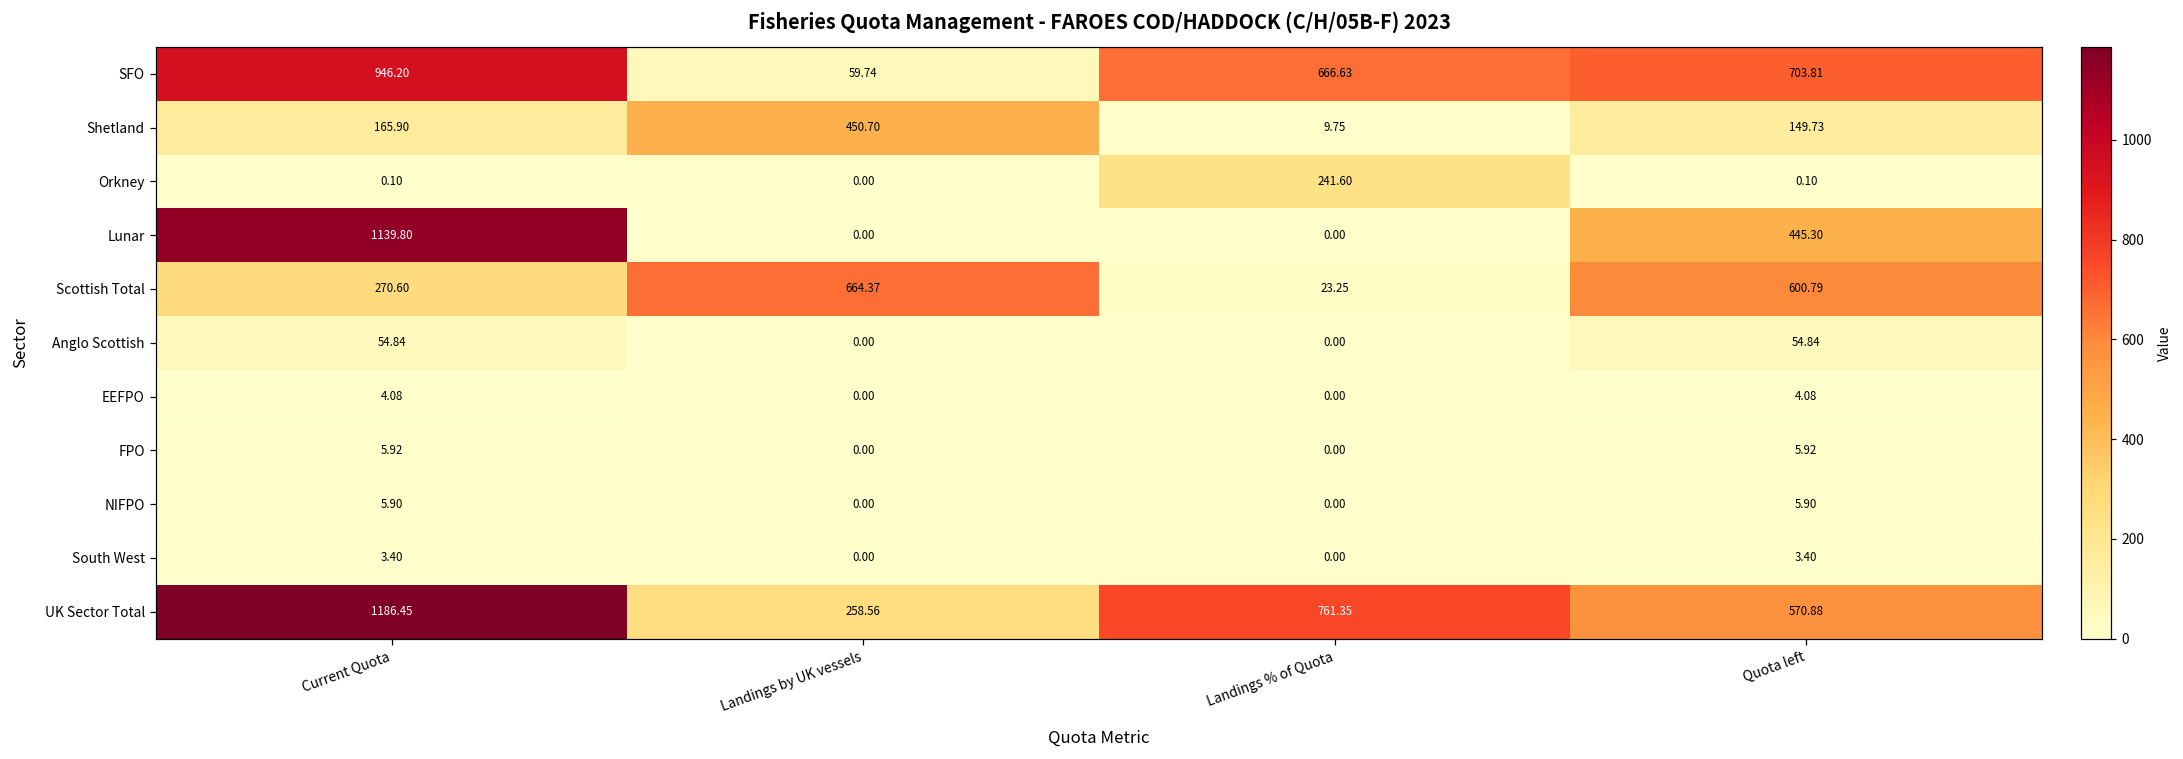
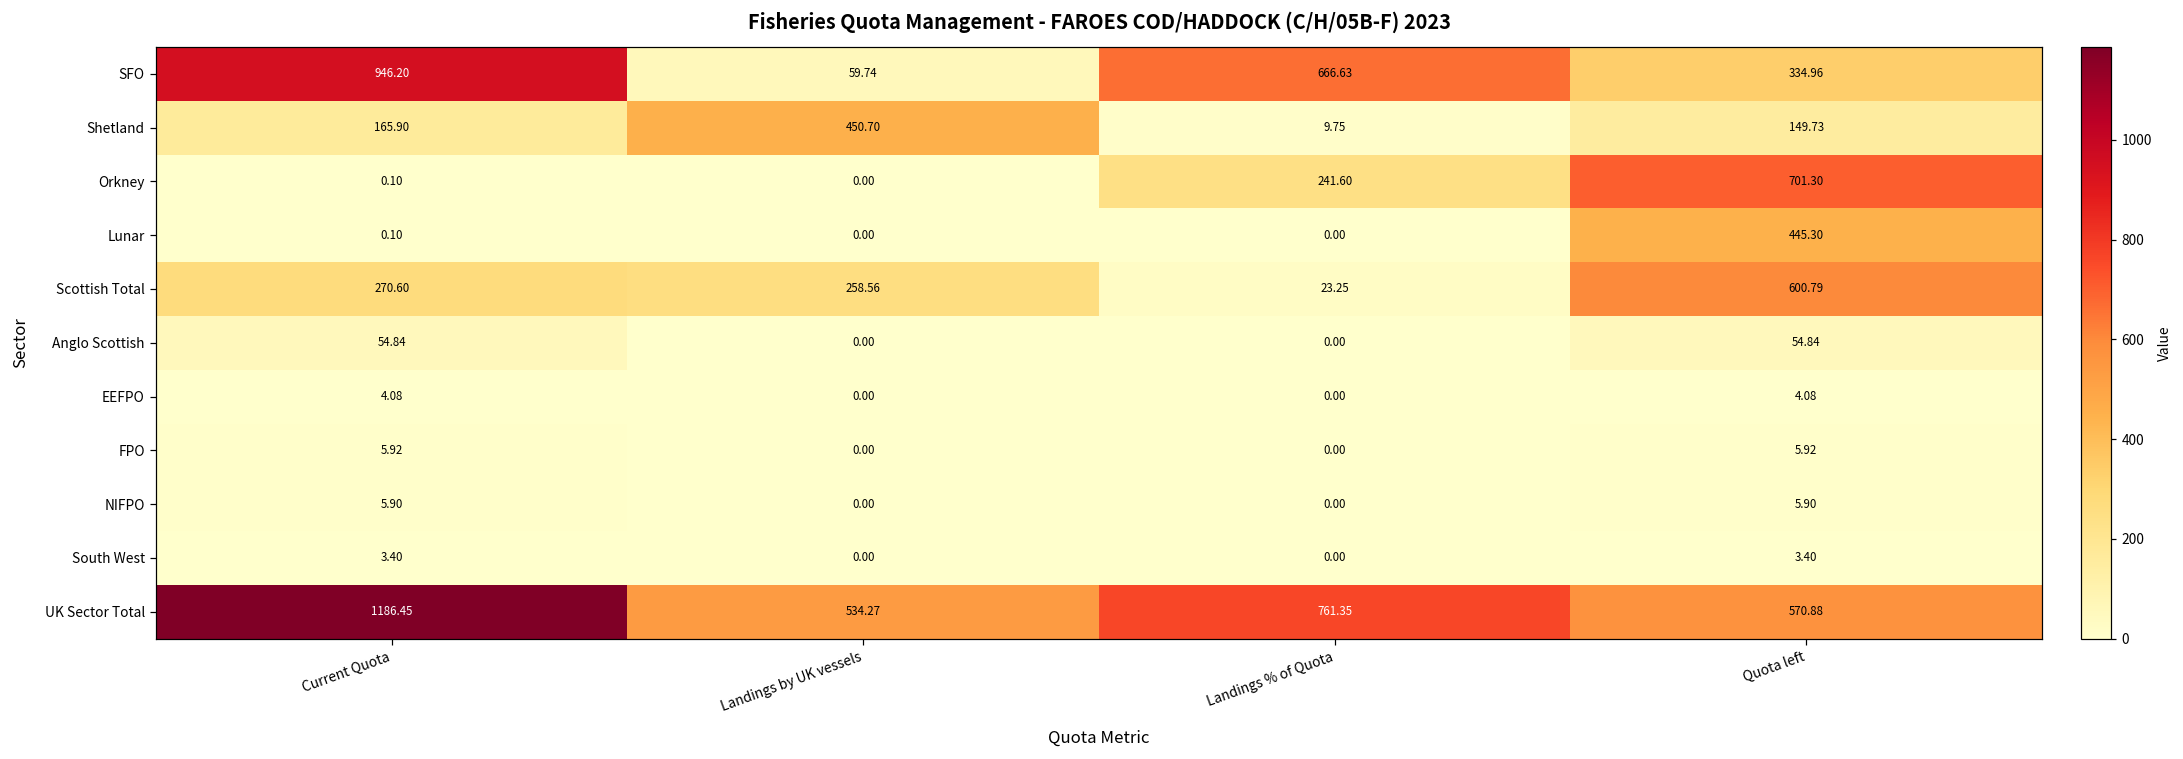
  {
    "SFO": {
      "Current Quota": 946.20,
      "Landings by UK vessels": 59.74,
      "Landings % of Quota": 666.63,
-     "Quota left": 703.81
+     "Quota left": 334.96
    },
    "Shetland": {
      "Current Quota": 165.90,
      "Landings by UK vessels": 450.70,
      "Landings % of Quota": 9.75,
      "Quota left": 149.73
    },
    "Orkney": {
      "Current Quota": 0.10,
      "Landings by UK vessels": 0.00,
      "Landings % of Quota": 241.60,
-     "Quota left": 0.10
+     "Quota left": 701.30
    },
    "Lunar": {
-     "Current Quota": 1139.80,
+     "Current Quota": 0.10,
      "Landings by UK vessels": 0.00,
      "Landings % of Quota": 0.00,
      "Quota left": 445.30
    },
    "Scottish Total": {
      "Current Quota": 270.60,
-     "Landings by UK vessels": 664.37,
+     "Landings by UK vessels": 258.56,
      "Landings % of Quota": 23.25,
      "Quota left": 600.79
    },
    "Anglo Scottish": {
      "Current Quota": 54.84,
      "Landings by UK vessels": 0.00,
      "Landings % of Quota": 0.00,
      "Quota left": 54.84
    },
    "EEFPO": {
      "Current Quota": 4.08,
      "Landings by UK vessels": 0.00,
      "Landings % of Quota": 0.00,
      "Quota left": 4.08
    },
    "FPO": {
      "Current Quota": 5.92,
      "Landings by UK vessels": 0.00,
      "Landings % of Quota": 0.00,
      "Quota left": 5.92
    },
    "NIFPO": {
      "Current Quota": 5.90,
      "Landings by UK vessels": 0.00,
      "Landings % of Quota": 0.00,
      "Quota left": 5.90
    },
    "South West": {
      "Current Quota": 3.40,
      "Landings by UK vessels": 0.00,
      "Landings % of Quota": 0.00,
      "Quota left": 3.40
    },
    "UK Sector Total": {
      "Current Quota": 1186.45,
-     "Landings by UK vessels": 258.56,
+     "Landings by UK vessels": 534.27,
      "Landings % of Quota": 761.35,
      "Quota left": 570.88
    }
  }
